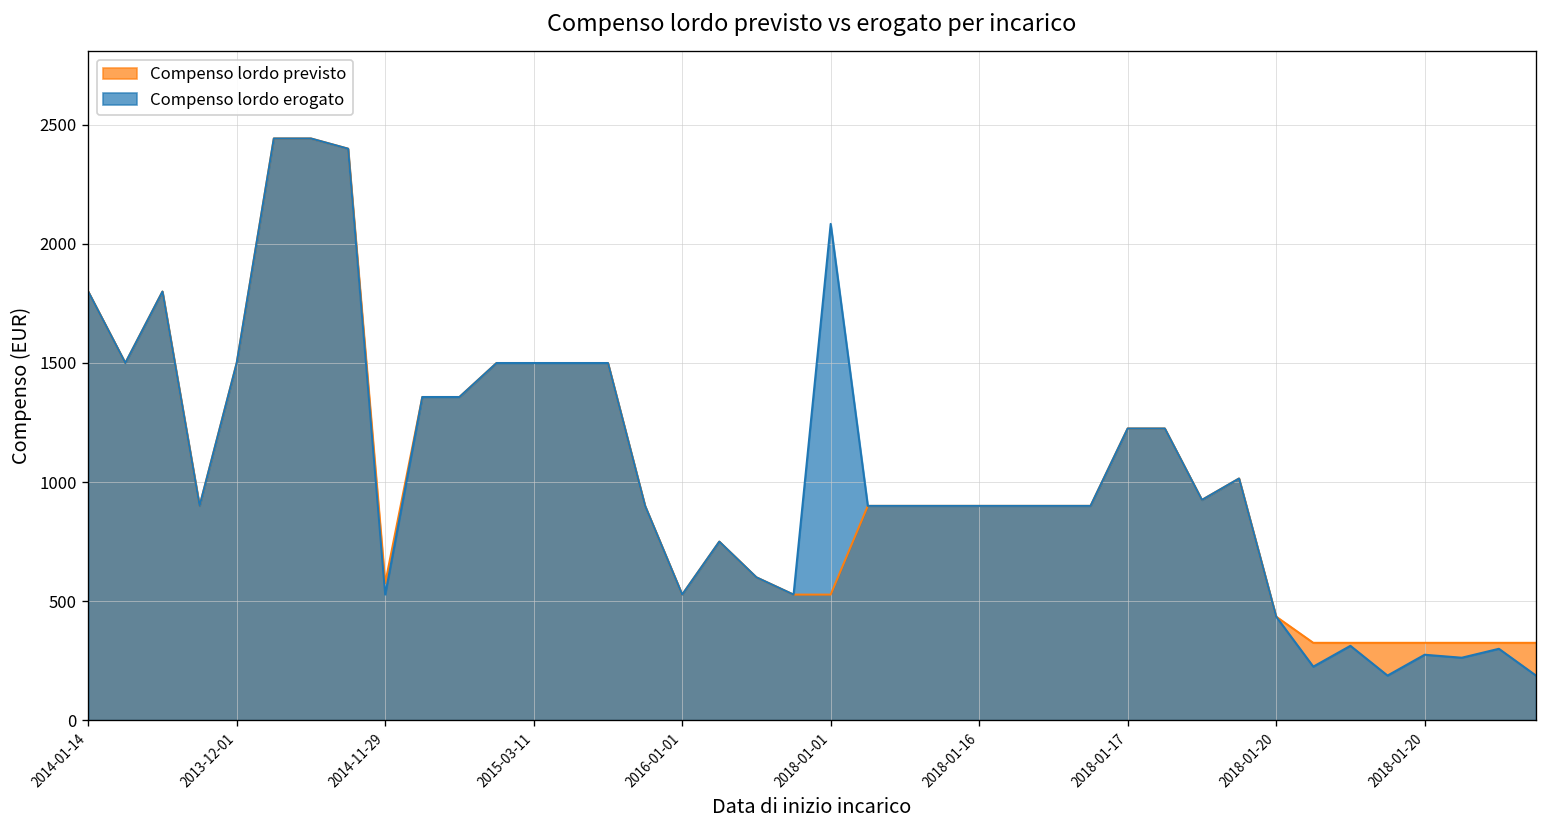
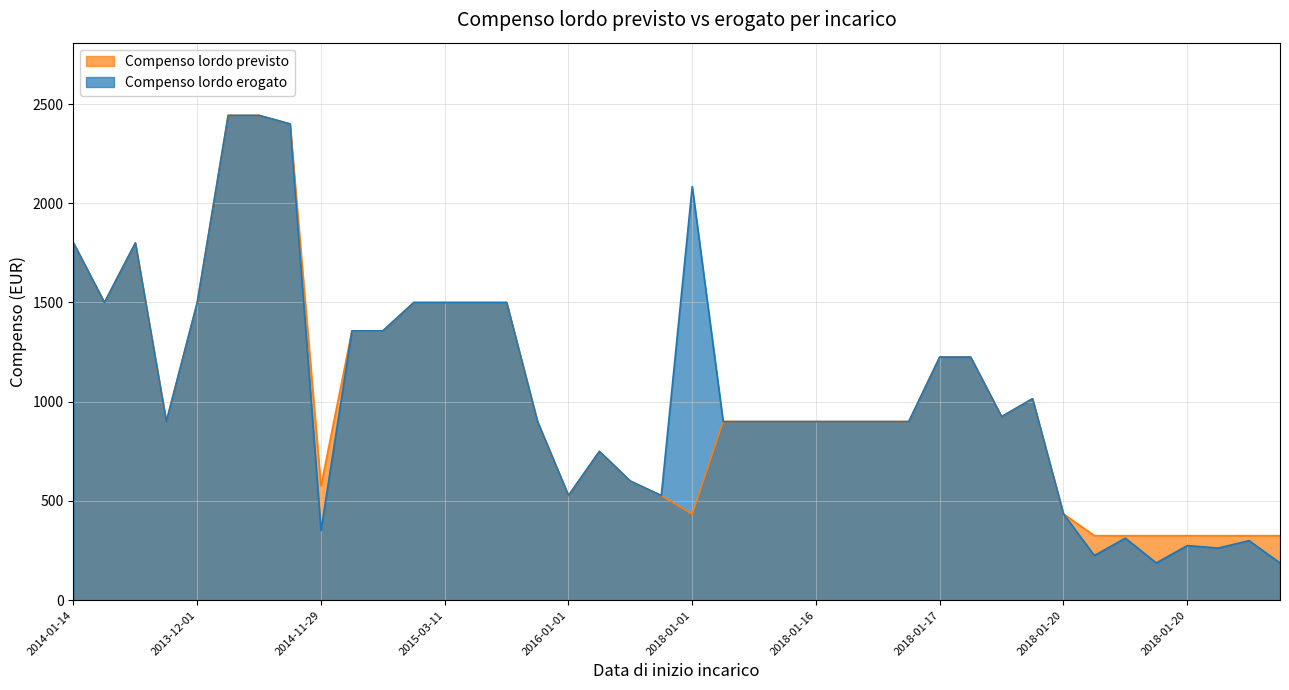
  {
    "Compenso lordo previsto": {
      "2014-11-29": 580,
-     "2018-01-01": 530
+     "2018-01-01": 430
    },
    "Compenso lordo erogato": {
-     "2014-11-29": 530,
+     "2014-11-29": 350,
      "2018-01-01": 2080
    }
  }
